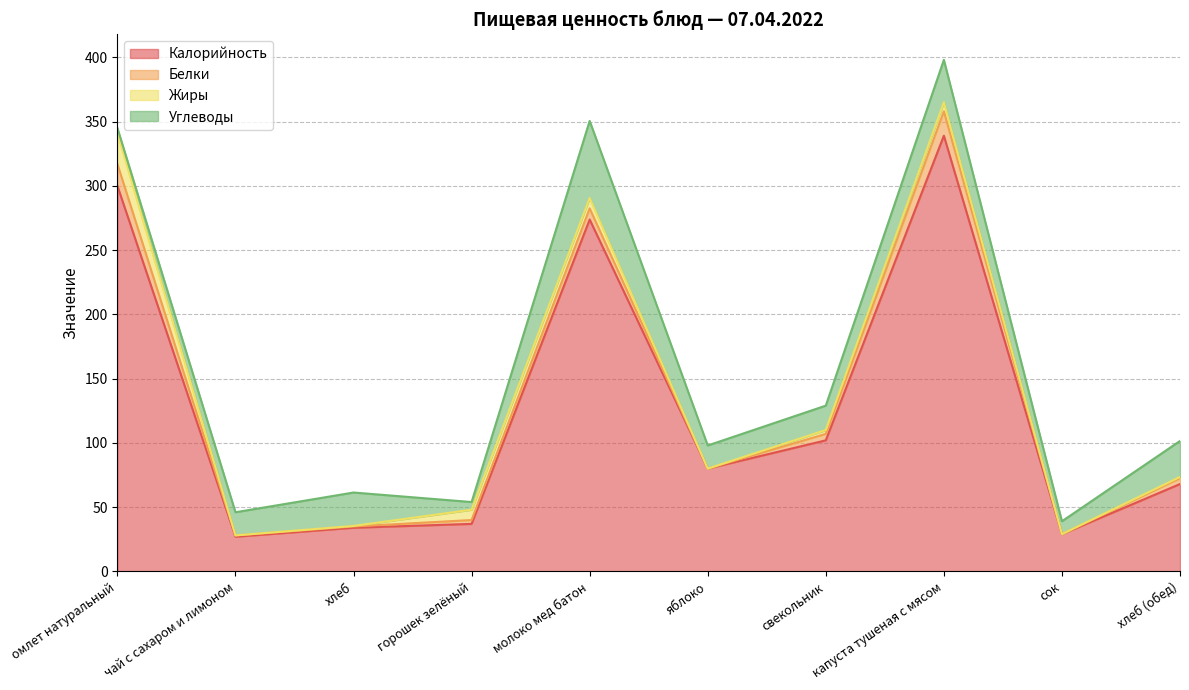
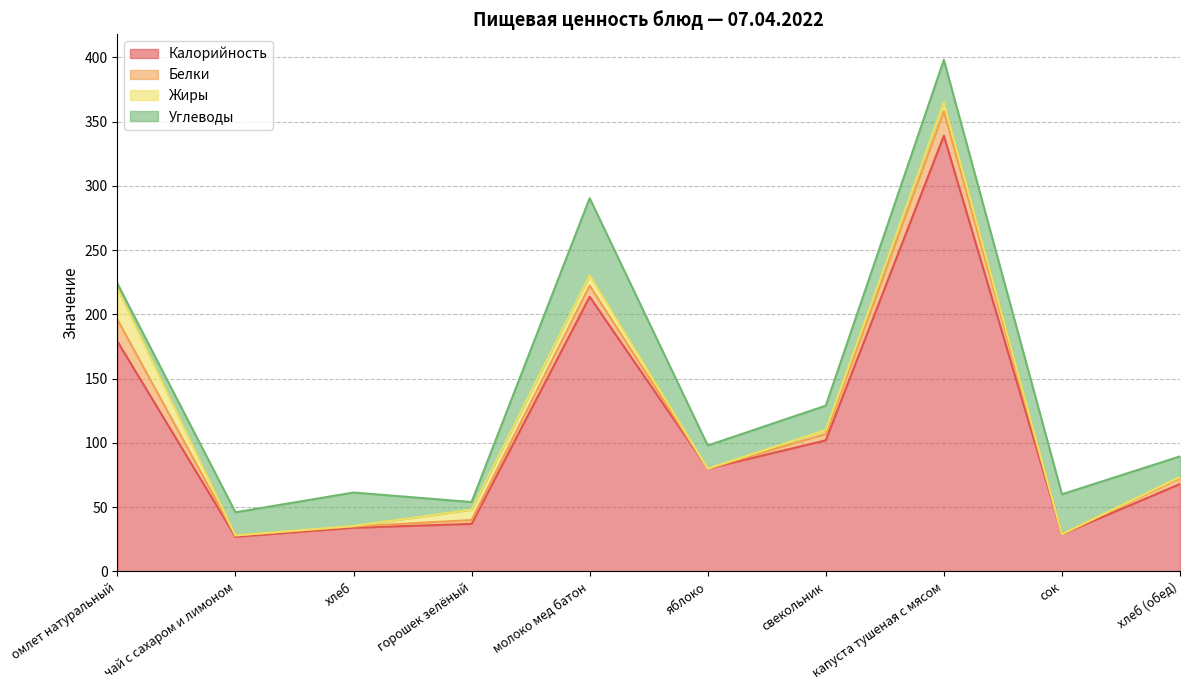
  {
    "Калорийность": {
-     "омлет натуральный": 300,
+     "омлет натуральный": 179,
      "горошек зелёный": 37,
-     "молоко мед батон": 274,
+     "молоко мед батон": 214,
      "свекольник": 102,
      "капуста тушеная с мясом": 339,
      "хлеб (обед)": 68
    },
    "Углеводы": {
      "омлет натуральный": 4,
      "чай с сахаром и лимоном": 18,
      "хлеб": 26,
      "горошек зелёный": 6,
      "молоко мед батон": 60,
      "яблоко": 18,
      "свекольник": 19,
      "капуста тушеная с мясом": 33,
-     "сок": 10,
-     "хлеб (обед)": 28
+     "сок": 31,
+     "хлеб (обед)": 16
    }
  }
